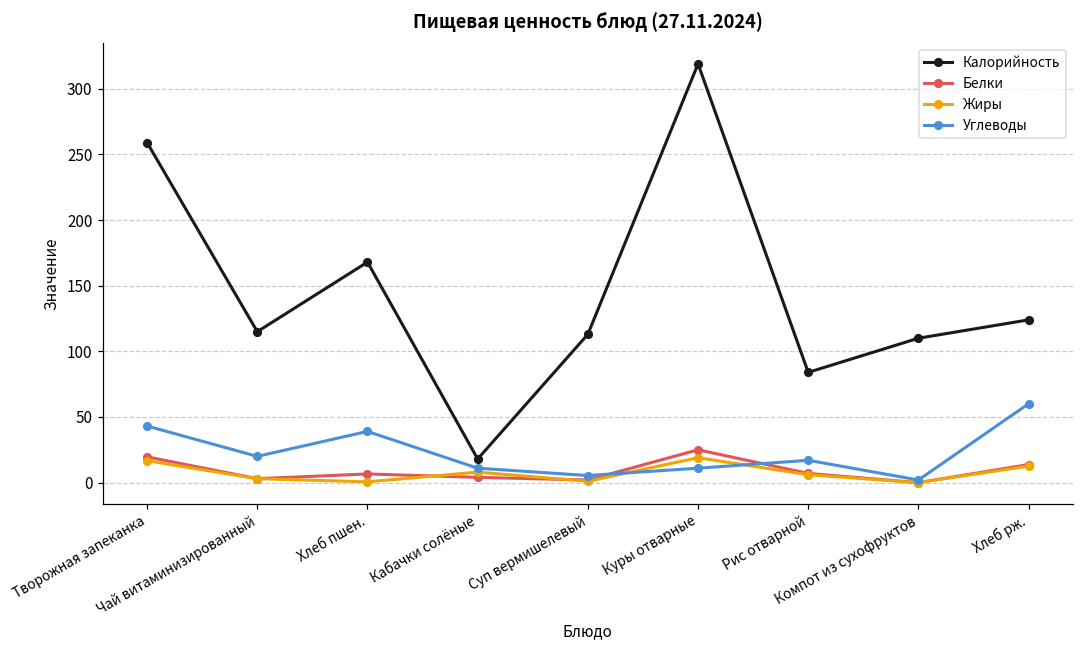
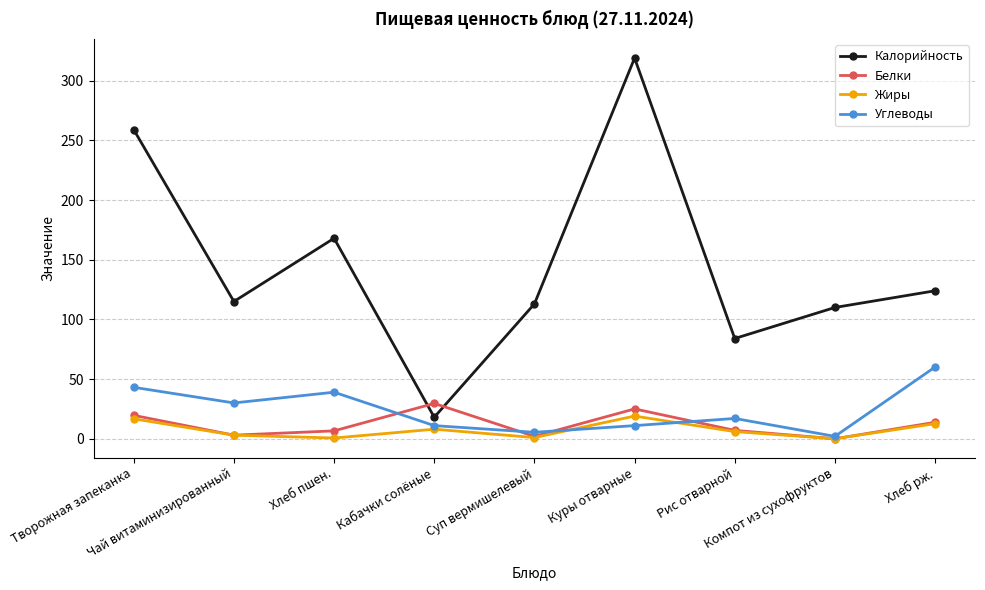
  {
    "Калорийность": {
      "Творожная запеканка": 259,
      "Чай витаминизированный": 115,
      "Хлеб пшен.": 168,
      "Кабачки солёные": 18,
      "Суп вермишелевый": 113,
      "Куры отварные": 319,
      "Рис отварной": 84,
      "Компот из сухофруктов": 110,
      "Хлеб рж.": 124
    },
    "Белки": {
      "Творожная запеканка": 20,
      "Хлеб пшен.": 7,
-     "Кабачки солёные": 4,
+     "Кабачки солёные": 30,
      "Куры отварные": 25
    },
    "Жиры": {
      "Творожная запеканка": 17,
      "Хлеб пшен.": 1,
      "Кабачки солёные": 8,
      "Куры отварные": 19
    },
    "Углеводы": {
      "Творожная запеканка": 43,
-     "Чай витаминизированный": 20,
+     "Чай витаминизированный": 30,
      "Хлеб пшен.": 39,
      "Кабачки солёные": 11,
      "Суп вермишелевый": 5,
      "Куры отварные": 11,
      "Рис отварной": 17,
      "Хлеб рж.": 60
    }
  }
